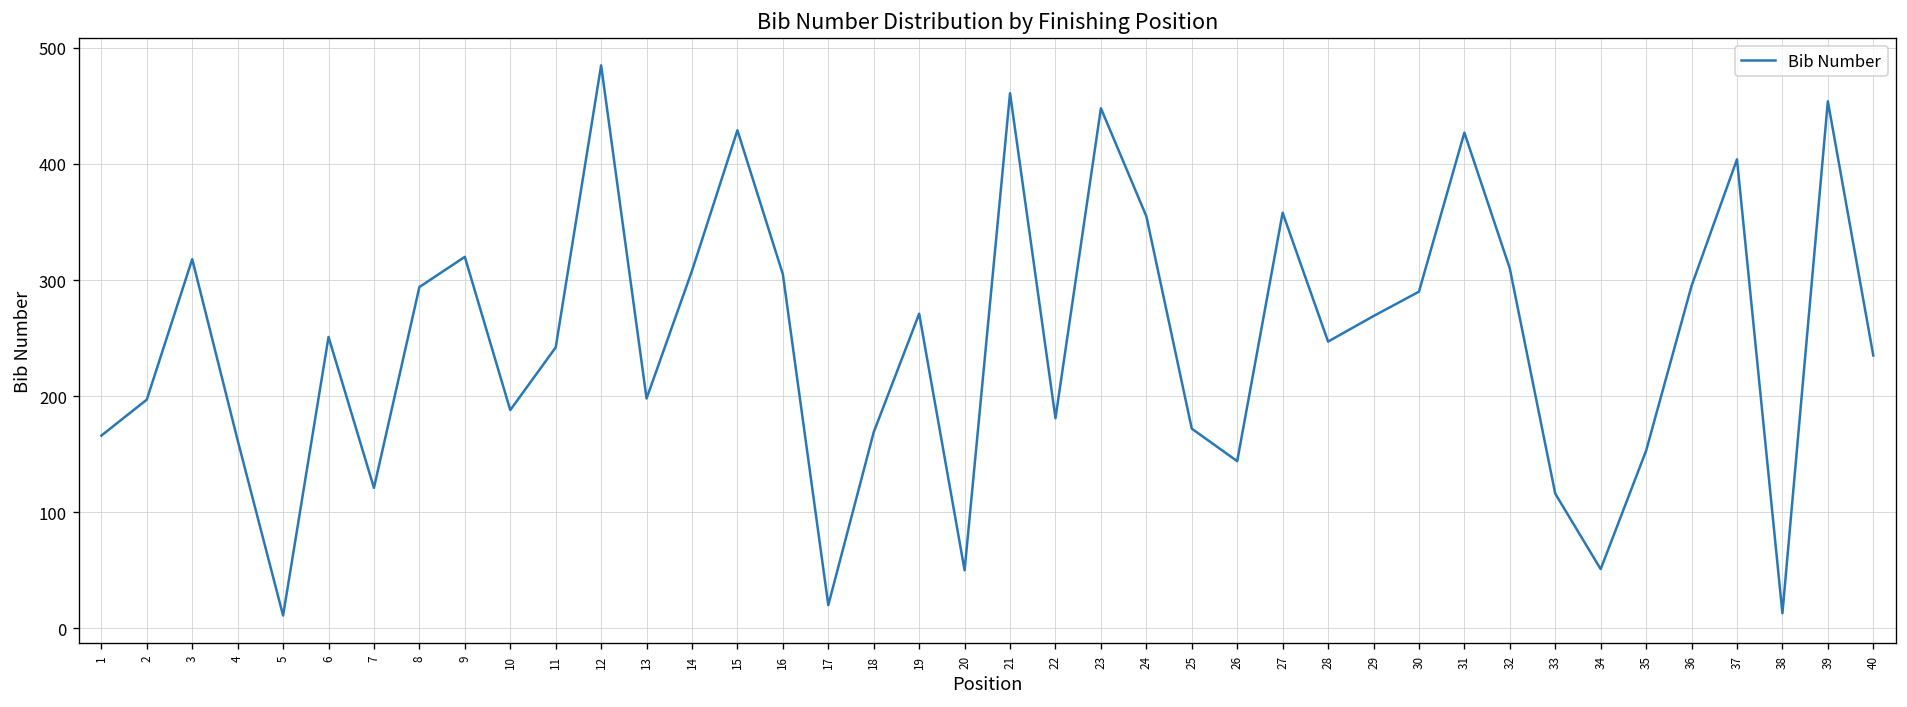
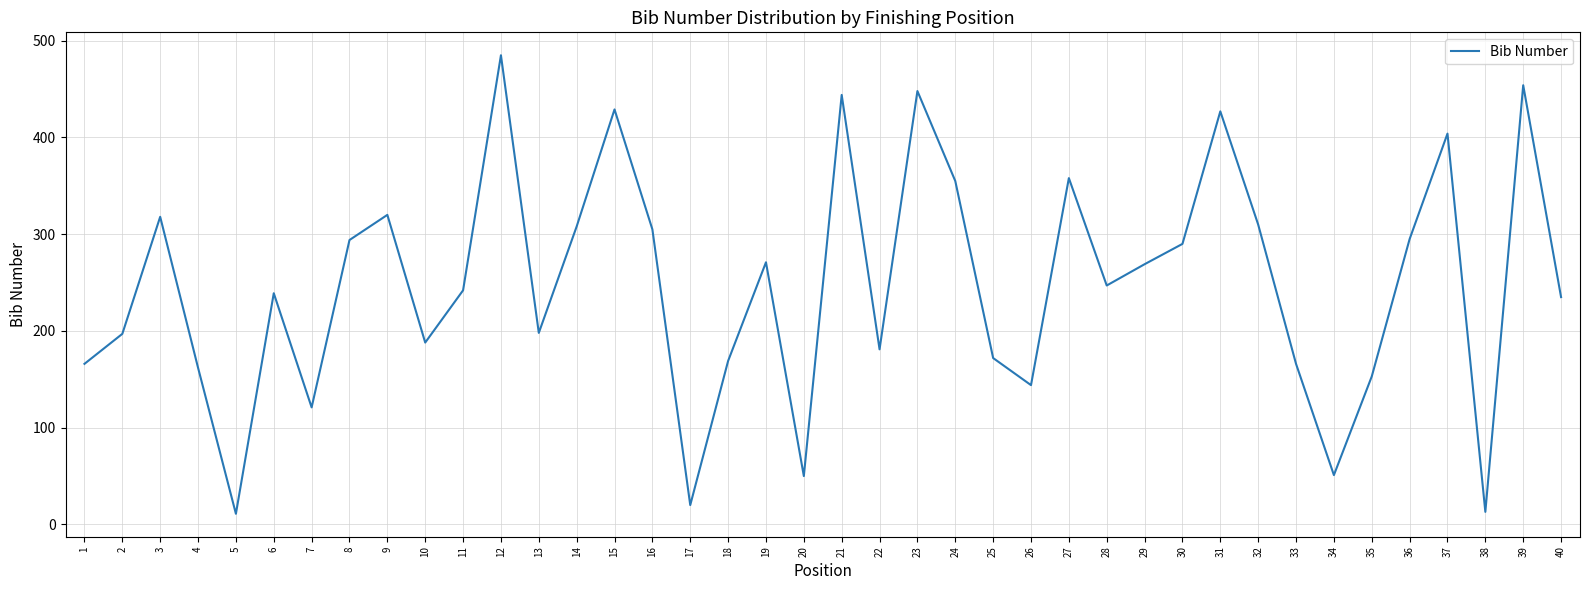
  {
    "1": 170,
    "2": 200,
    "3": 320,
    "4": 160,
    "5": 10,
-   "6": 250,
+   "6": 240,
    "7": 120,
    "8": 290,
    "9": 320,
    "10": 190,
    "11": 240,
    "12": 490,
    "13": 200,
    "14": 310,
    "15": 430,
    "16": 310,
    "17": 20,
    "18": 170,
    "19": 270,
    "20": 50,
-   "21": 460,
+   "21": 440,
    "22": 180,
    "23": 450,
    "24": 360,
    "25": 170,
    "26": 140,
    "27": 360,
    "28": 250,
    "29": 270,
    "30": 290,
    "31": 430,
    "32": 310,
-   "33": 120,
+   "33": 170,
    "34": 50,
    "35": 150,
    "36": 300,
    "37": 400,
    "38": 10,
    "39": 450,
    "40": 240
  }
